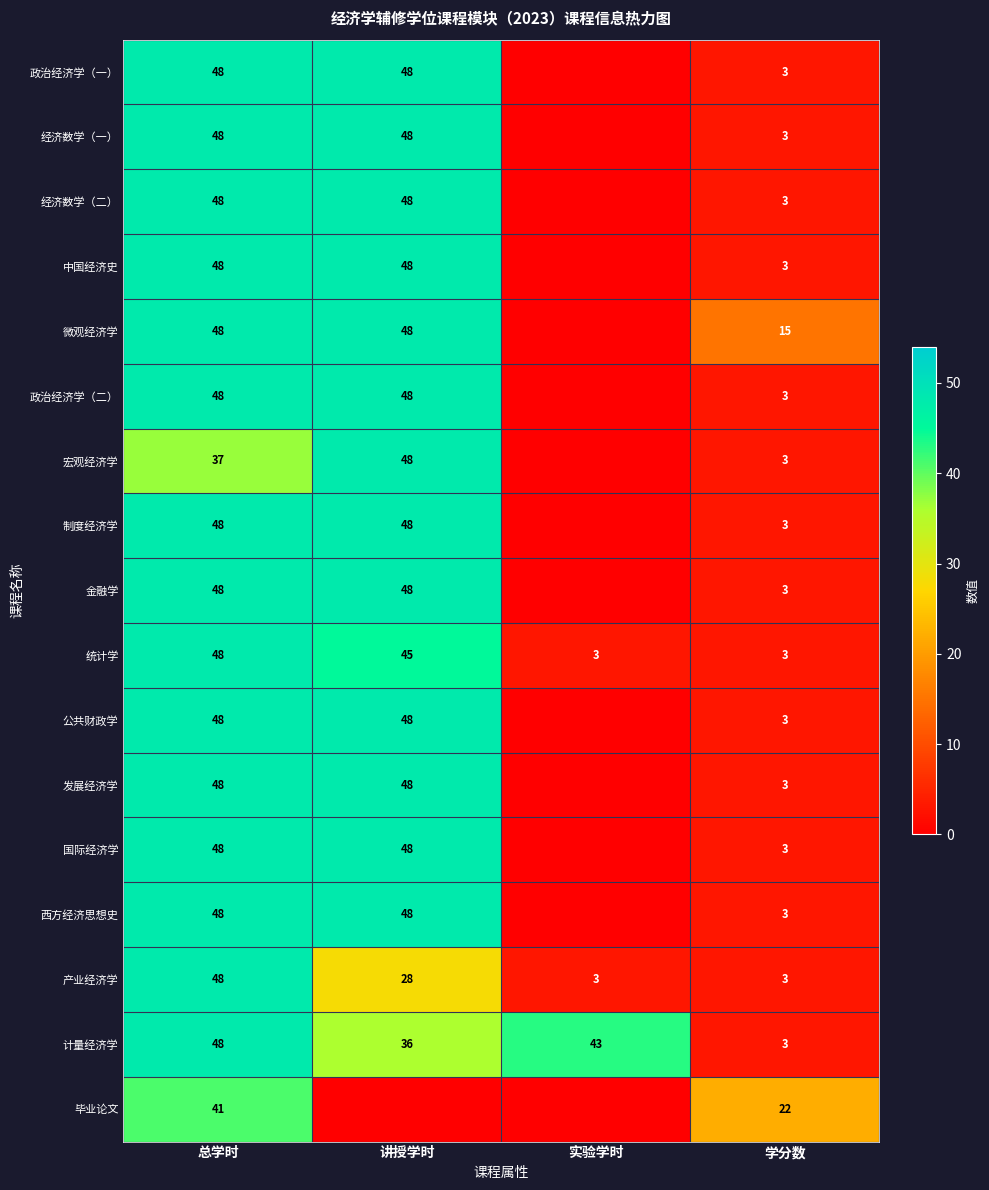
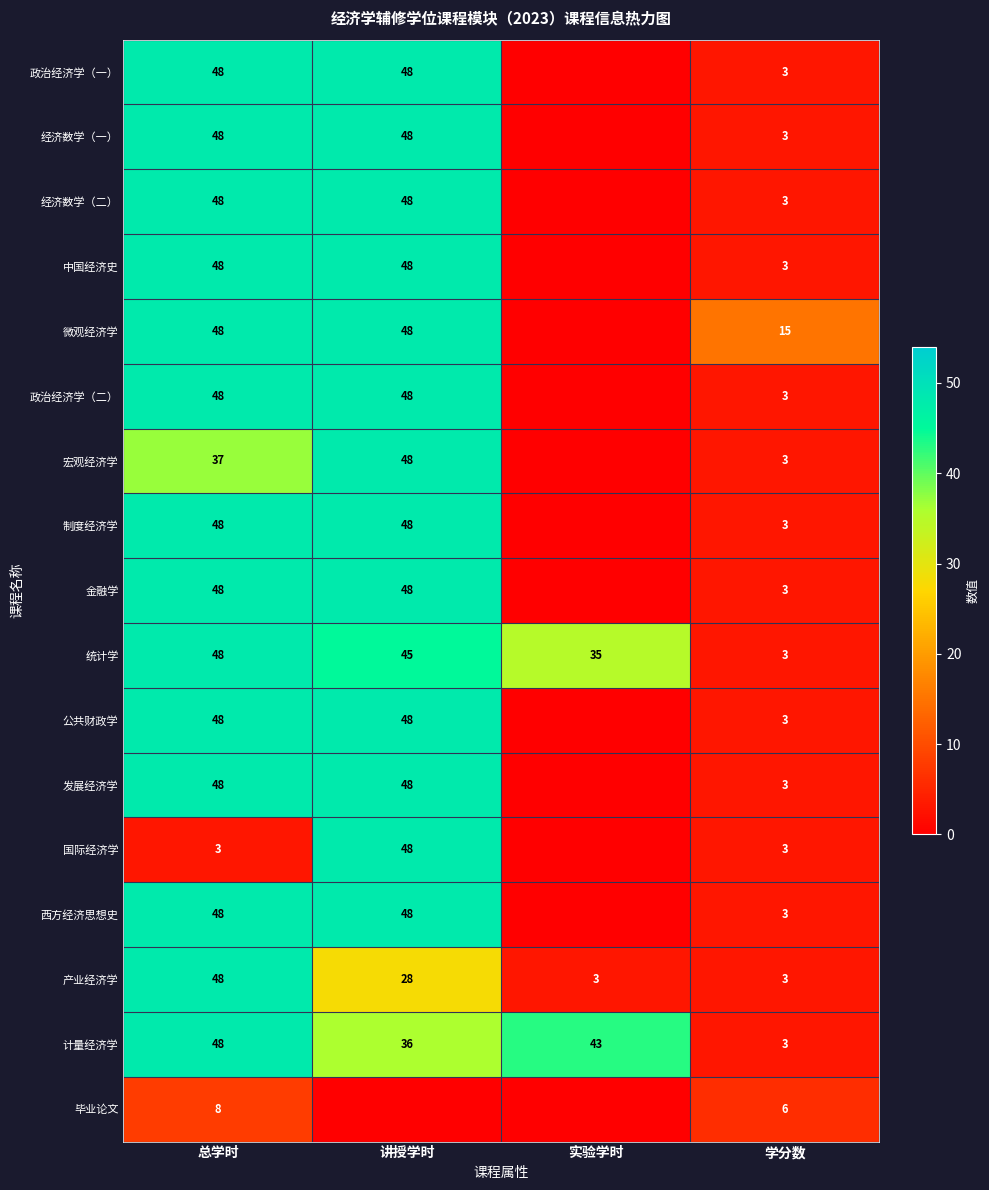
  {
    "政治经济学（一）": {
      "总学时": 48,
      "讲授学时": 48,
      "学分数": 3
    },
    "经济数学（一）": {
      "总学时": 48,
      "讲授学时": 48,
      "学分数": 3
    },
    "经济数学（二）": {
      "总学时": 48,
      "讲授学时": 48,
      "学分数": 3
    },
    "中国经济史": {
      "总学时": 48,
      "讲授学时": 48,
      "学分数": 3
    },
    "微观经济学": {
      "总学时": 48,
      "讲授学时": 48,
      "学分数": 15
    },
    "政治经济学（二）": {
      "总学时": 48,
      "讲授学时": 48,
      "学分数": 3
    },
    "宏观经济学": {
      "总学时": 37,
      "讲授学时": 48,
      "学分数": 3
    },
    "制度经济学": {
      "总学时": 48,
      "讲授学时": 48,
      "学分数": 3
    },
    "金融学": {
      "总学时": 48,
      "讲授学时": 48,
      "学分数": 3
    },
    "统计学": {
      "总学时": 48,
      "讲授学时": 45,
-     "实验学时": 3,
+     "实验学时": 35,
      "学分数": 3
    },
    "公共财政学": {
      "总学时": 48,
      "讲授学时": 48,
      "学分数": 3
    },
    "发展经济学": {
      "总学时": 48,
      "讲授学时": 48,
      "学分数": 3
    },
    "国际经济学": {
-     "总学时": 48,
+     "总学时": 3,
      "讲授学时": 48,
      "学分数": 3
    },
    "西方经济思想史": {
      "总学时": 48,
      "讲授学时": 48,
      "学分数": 3
    },
    "产业经济学": {
      "总学时": 48,
      "讲授学时": 28,
      "实验学时": 3,
      "学分数": 3
    },
    "计量经济学": {
      "总学时": 48,
      "讲授学时": 36,
      "实验学时": 43,
      "学分数": 3
    },
    "毕业论文": {
-     "总学时": 41,
-     "学分数": 22
+     "总学时": 8,
+     "学分数": 6
    }
  }
